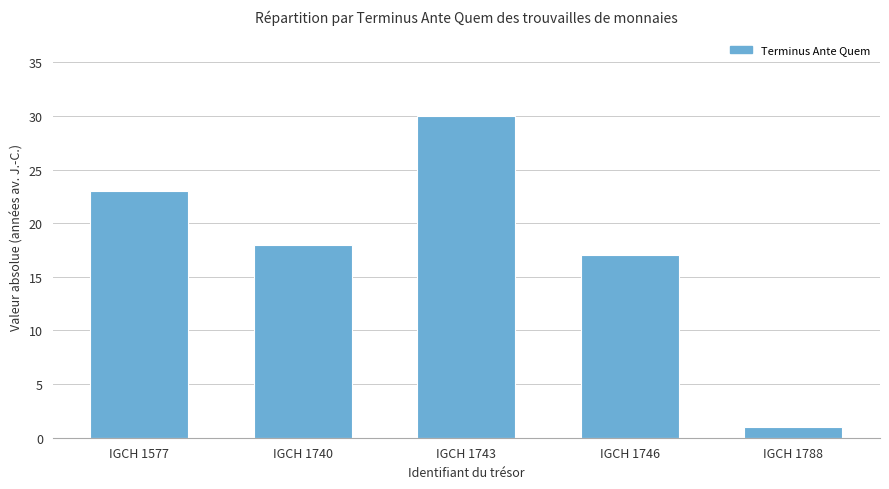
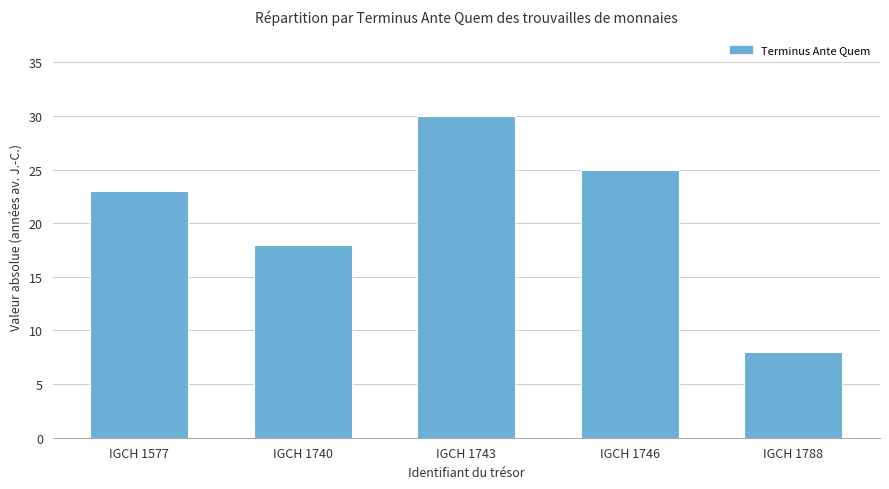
  {
    "IGCH 1577": 23,
    "IGCH 1740": 18,
    "IGCH 1743": 30,
-   "IGCH 1746": 17,
-   "IGCH 1788": 1
+   "IGCH 1746": 25,
+   "IGCH 1788": 8
  }
